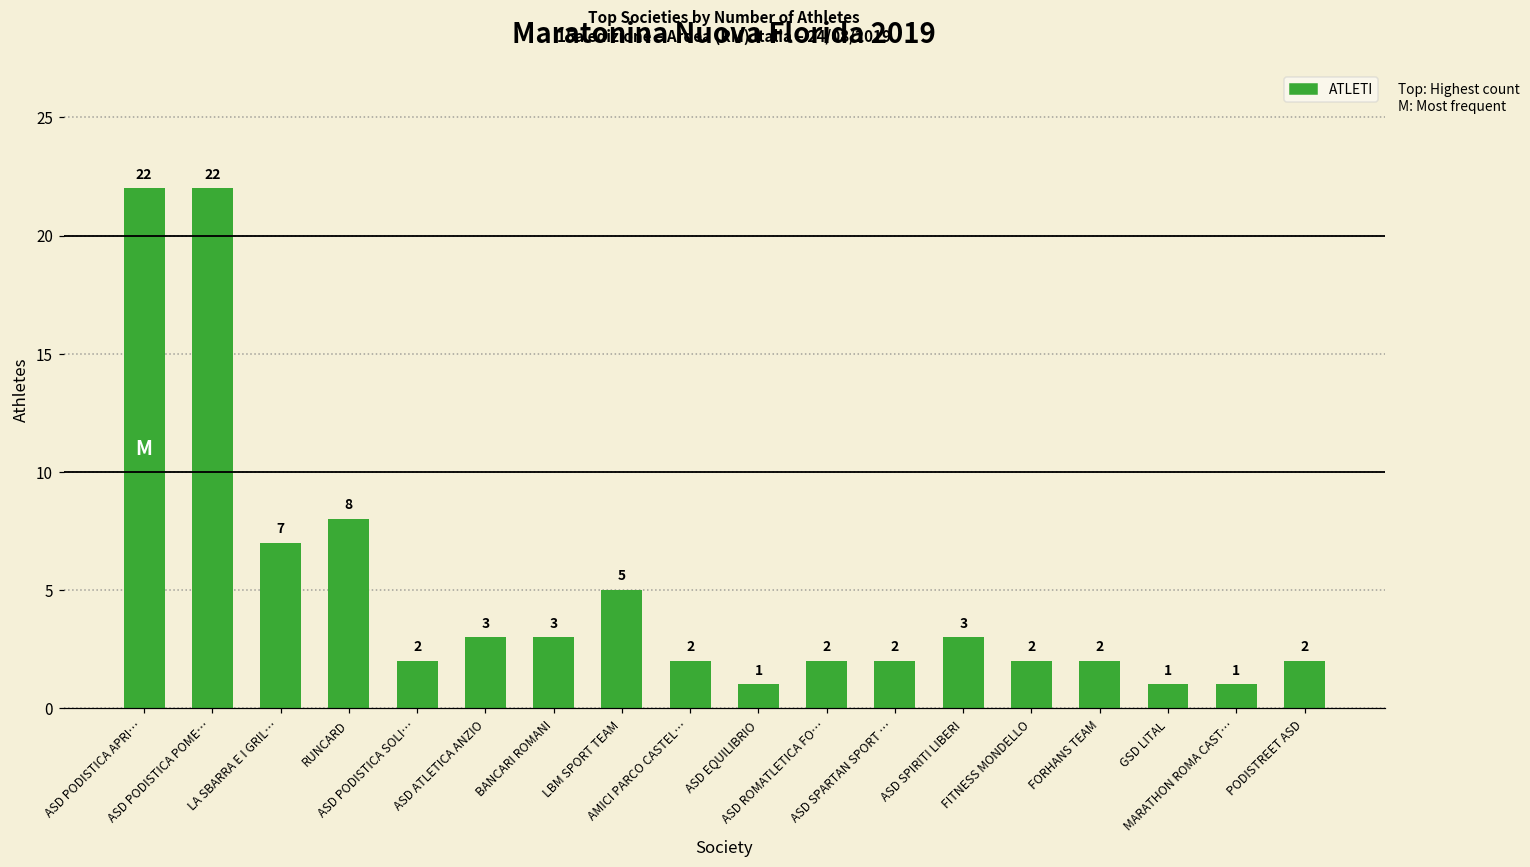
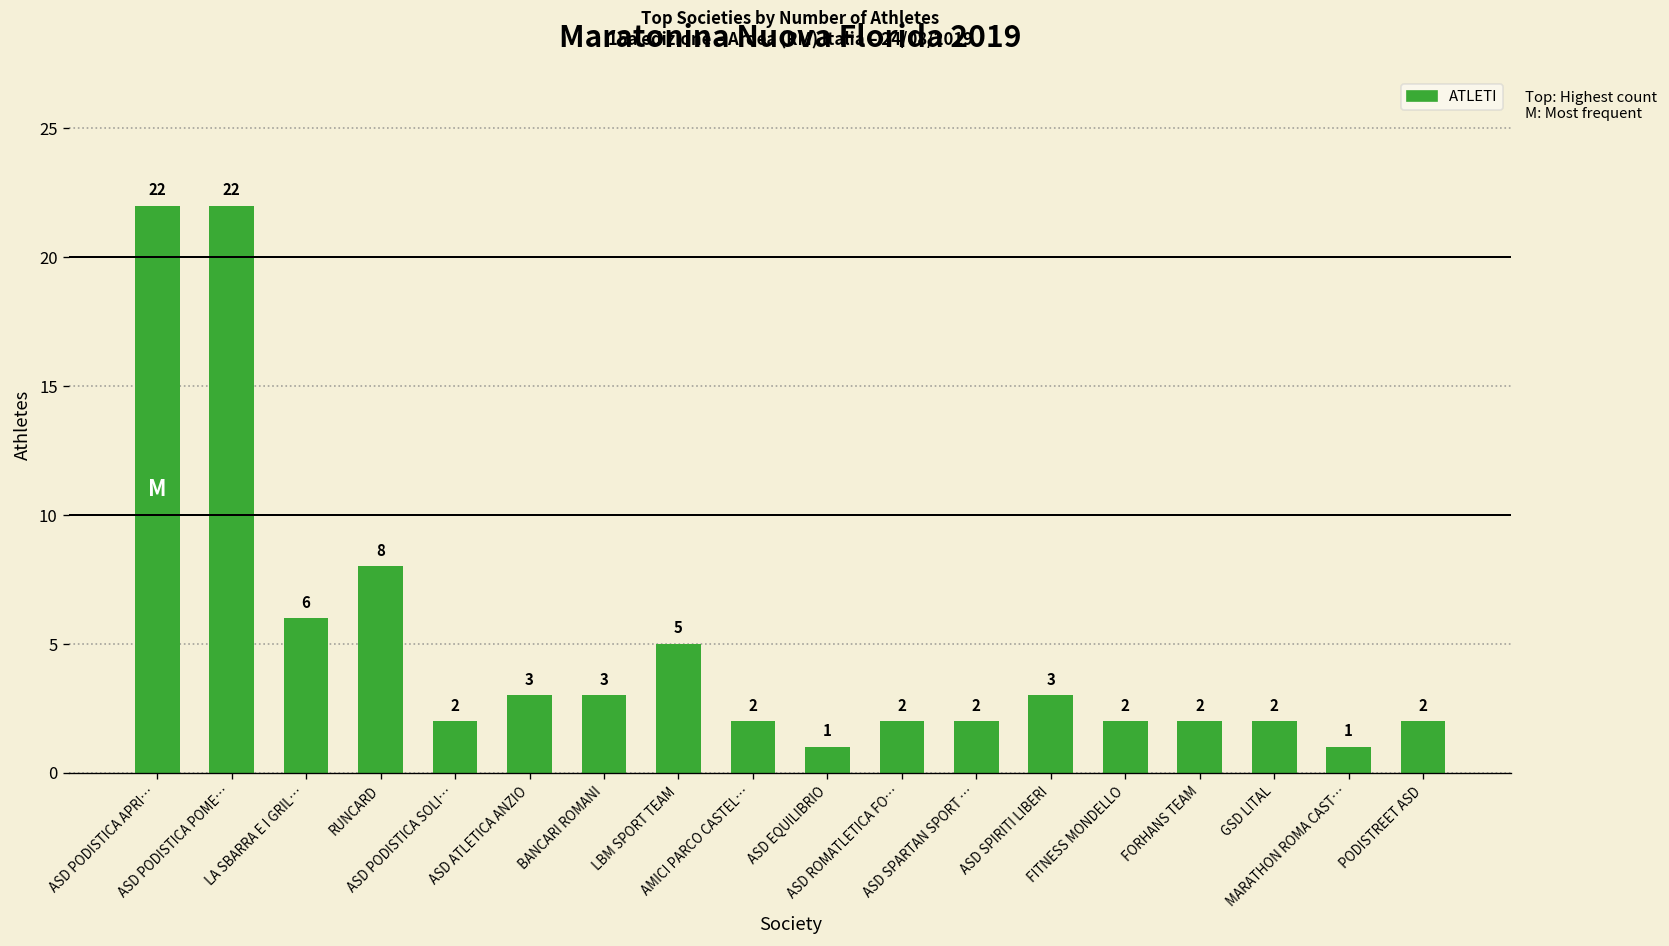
  {
    "ASD PODISTICA APRI…": 22,
    "ASD PODISTICA POME…": 22,
-   "LA SBARRA E I GRIL…": 7,
+   "LA SBARRA E I GRIL…": 6,
    "RUNCARD": 8,
    "ASD PODISTICA SOLI…": 2,
    "ASD ATLETICA ANZIO": 3,
    "BANCARI ROMANI": 3,
    "LBM SPORT TEAM": 5,
    "AMICI PARCO CASTEL…": 2,
    "ASD EQUILIBRIO": 1,
    "ASD ROMATLETICA FO…": 2,
    "ASD SPARTAN SPORT …": 2,
    "ASD SPIRITI LIBERI": 3,
    "FITNESS MONDELLO": 2,
    "FORHANS TEAM": 2,
-   "GSD LITAL": 1,
+   "GSD LITAL": 2,
    "MARATHON ROMA CAST…": 1,
    "PODISTREET ASD": 2
  }
